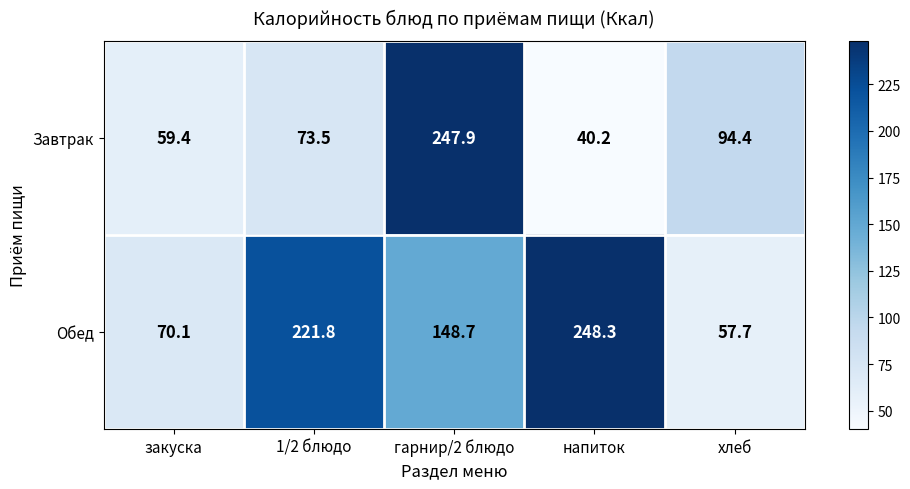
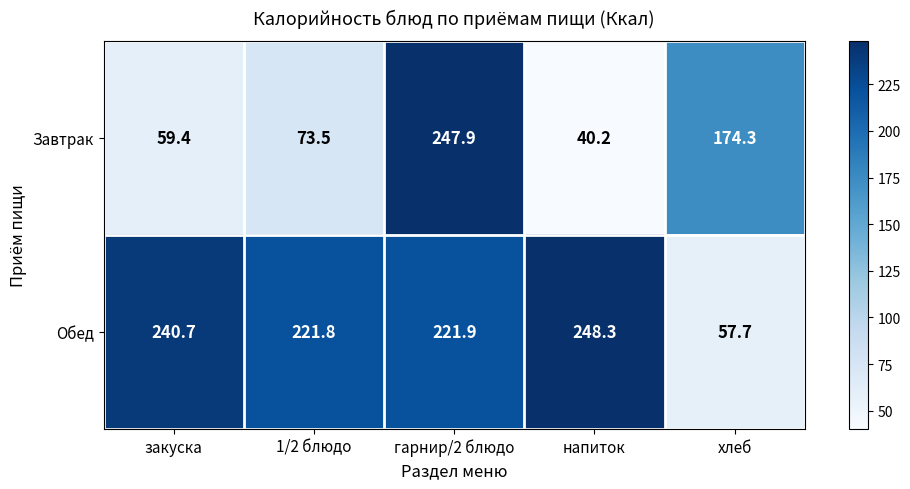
  {
    "Завтрак": {
      "закуска": 59.4,
      "1/2 блюдо": 73.5,
      "гарнир/2 блюдо": 247.9,
      "напиток": 40.2,
-     "хлеб": 94.4
+     "хлеб": 174.3
    },
    "Обед": {
-     "закуска": 70.1,
+     "закуска": 240.7,
      "1/2 блюдо": 221.8,
-     "гарнир/2 блюдо": 148.7,
+     "гарнир/2 блюдо": 221.9,
      "напиток": 248.3,
      "хлеб": 57.7
    }
  }
